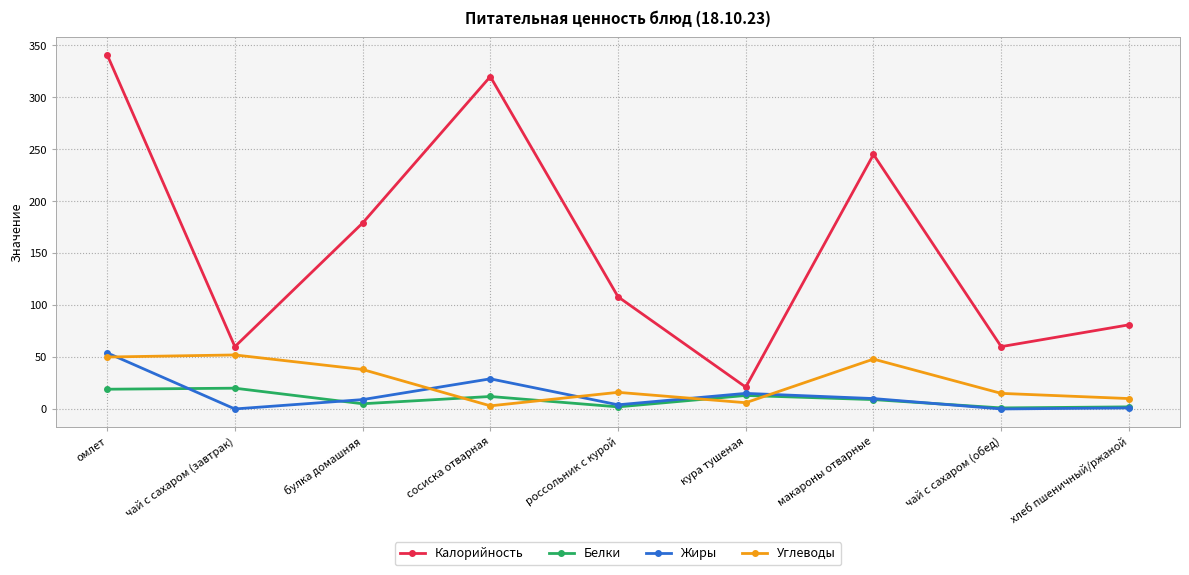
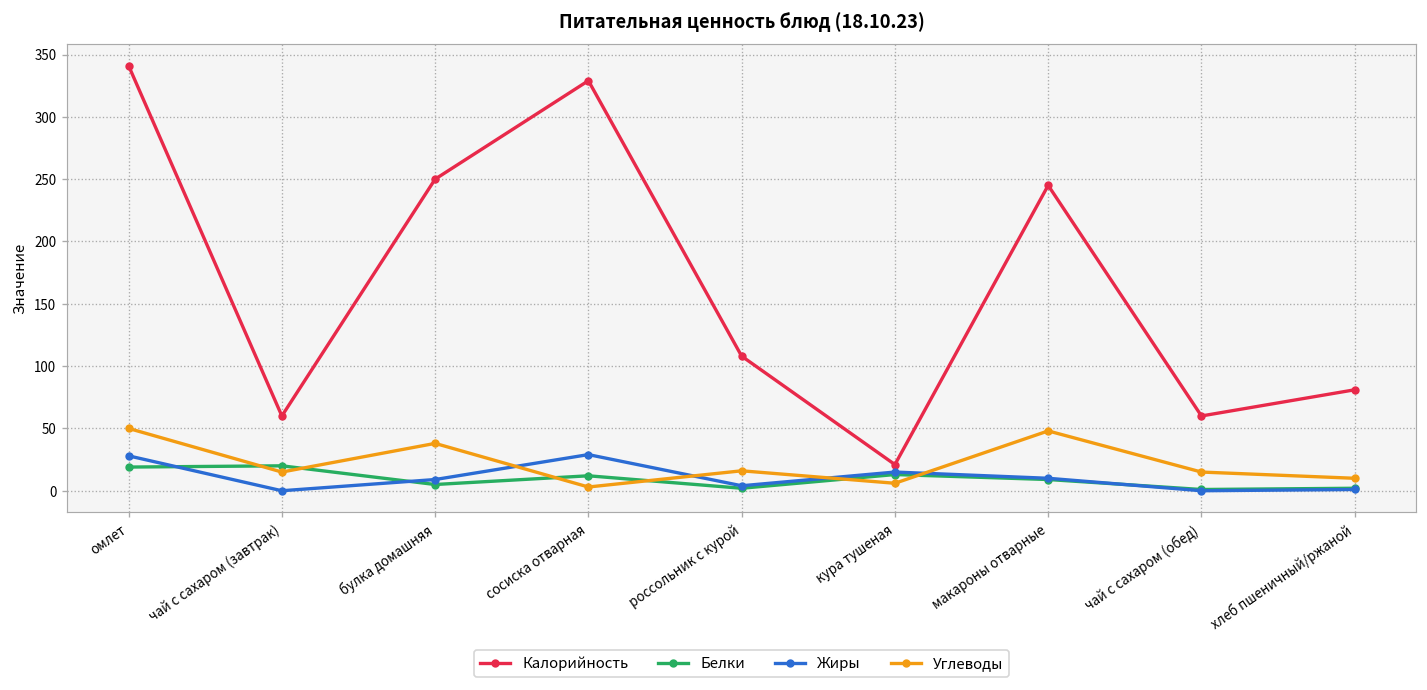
  {
    "Калорийность": {
      "омлет": 341,
      "чай с сахаром (завтрак)": 60,
-     "булка домашняя": 179,
-     "сосиска отварная": 320,
+     "булка домашняя": 250,
+     "сосиска отварная": 329,
      "россольник с курой": 108,
      "кура тушеная": 21,
      "макароны отварные": 245,
      "чай с сахаром (обед)": 60,
      "хлеб пшеничный/ржаной": 81
    },
    "Белки": {
      "омлет": 19,
      "чай с сахаром (завтрак)": 20,
      "булка домашняя": 5,
      "сосиска отварная": 12
    },
    "Жиры": {
-     "омлет": 54,
+     "омлет": 28,
      "чай с сахаром (завтрак)": 0,
      "булка домашняя": 9,
      "сосиска отварная": 29
    },
    "Углеводы": {
      "омлет": 50,
-     "чай с сахаром (завтрак)": 52,
+     "чай с сахаром (завтрак)": 15,
      "булка домашняя": 38,
      "сосиска отварная": 3,
      "россольник с курой": 16,
      "кура тушеная": 6,
      "макароны отварные": 48,
      "чай с сахаром (обед)": 15,
      "хлеб пшеничный/ржаной": 10
    }
  }
